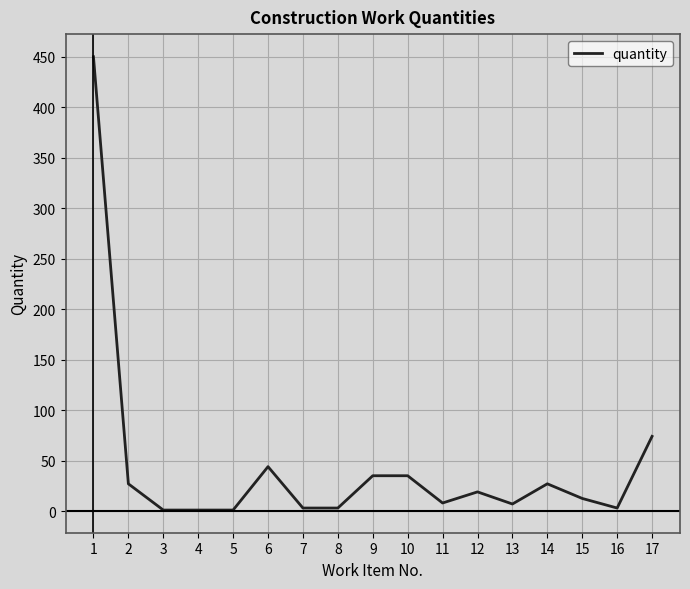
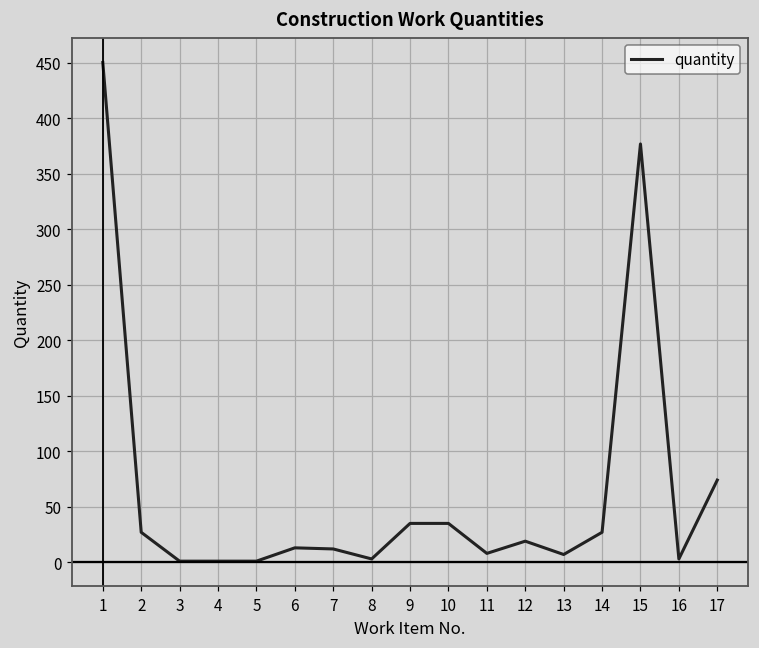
  {
    "1": 450,
    "2": 27,
    "3": 1,
    "4": 1,
    "5": 1,
-   "6": 44,
-   "7": 3,
+   "6": 13,
+   "7": 12,
    "8": 3,
    "9": 35,
    "10": 35,
    "11": 8,
    "12": 19,
    "13": 7,
    "14": 27,
-   "15": 13,
+   "15": 377,
    "16": 3,
    "17": 74
  }
